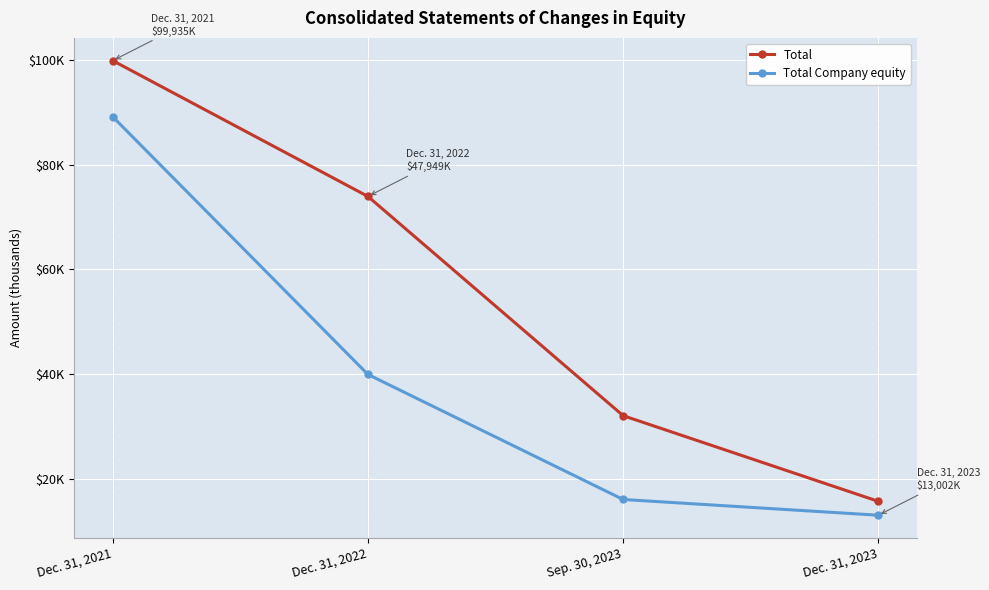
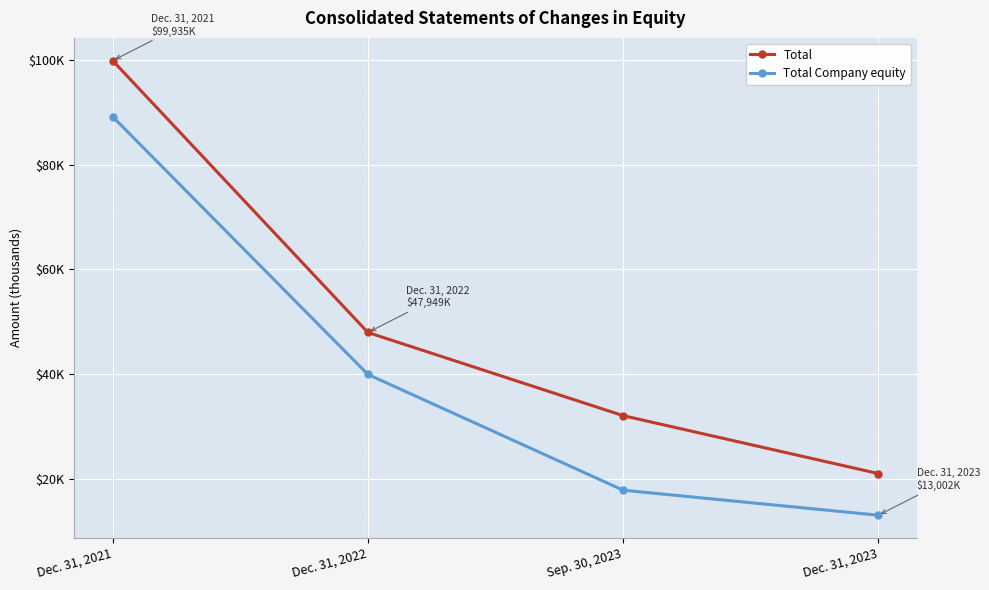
  {
    "Total": {
-     "Dec. 31, 2022": "$74000",
+     "Dec. 31, 2022": "$48000",
      "Sep. 30, 2023": "$32000",
-     "Dec. 31, 2023": "$16000"
+     "Dec. 31, 2023": "$21000"
    },
    "Total Company equity": {
      "Dec. 31, 2021": "$89000",
      "Dec. 31, 2022": "$40000",
-     "Sep. 30, 2023": "$16000"
+     "Sep. 30, 2023": "$18000"
    }
  }
